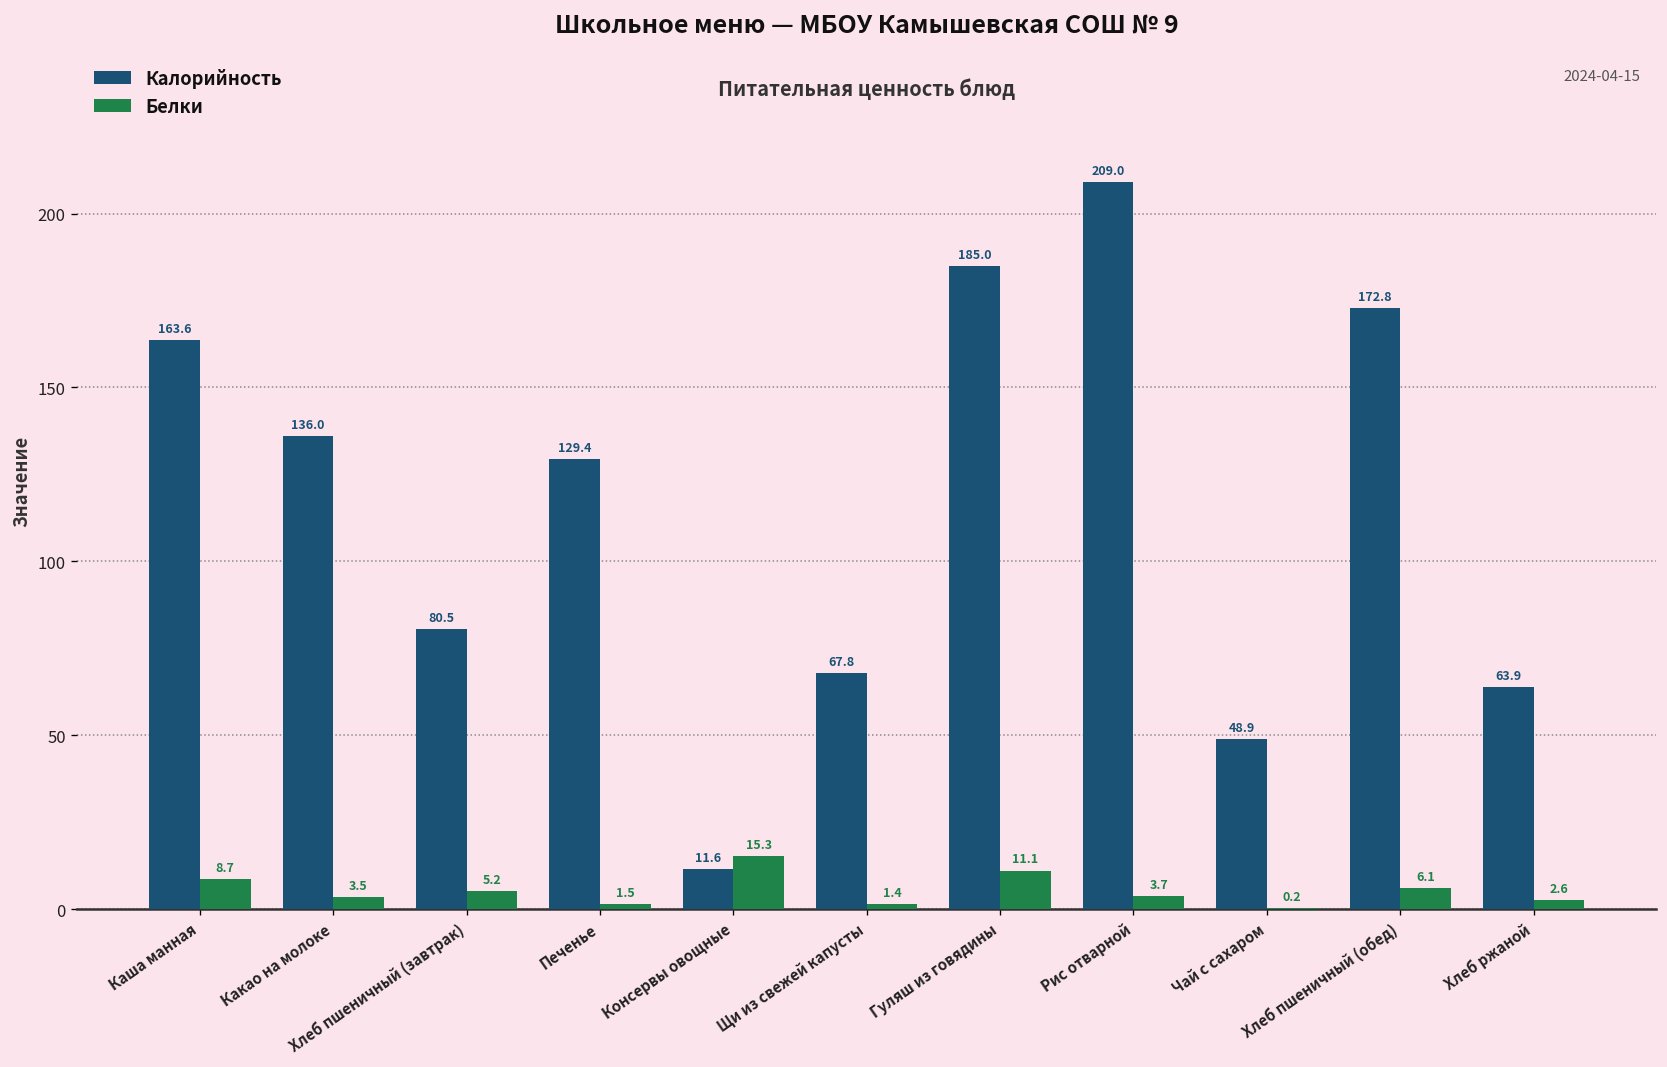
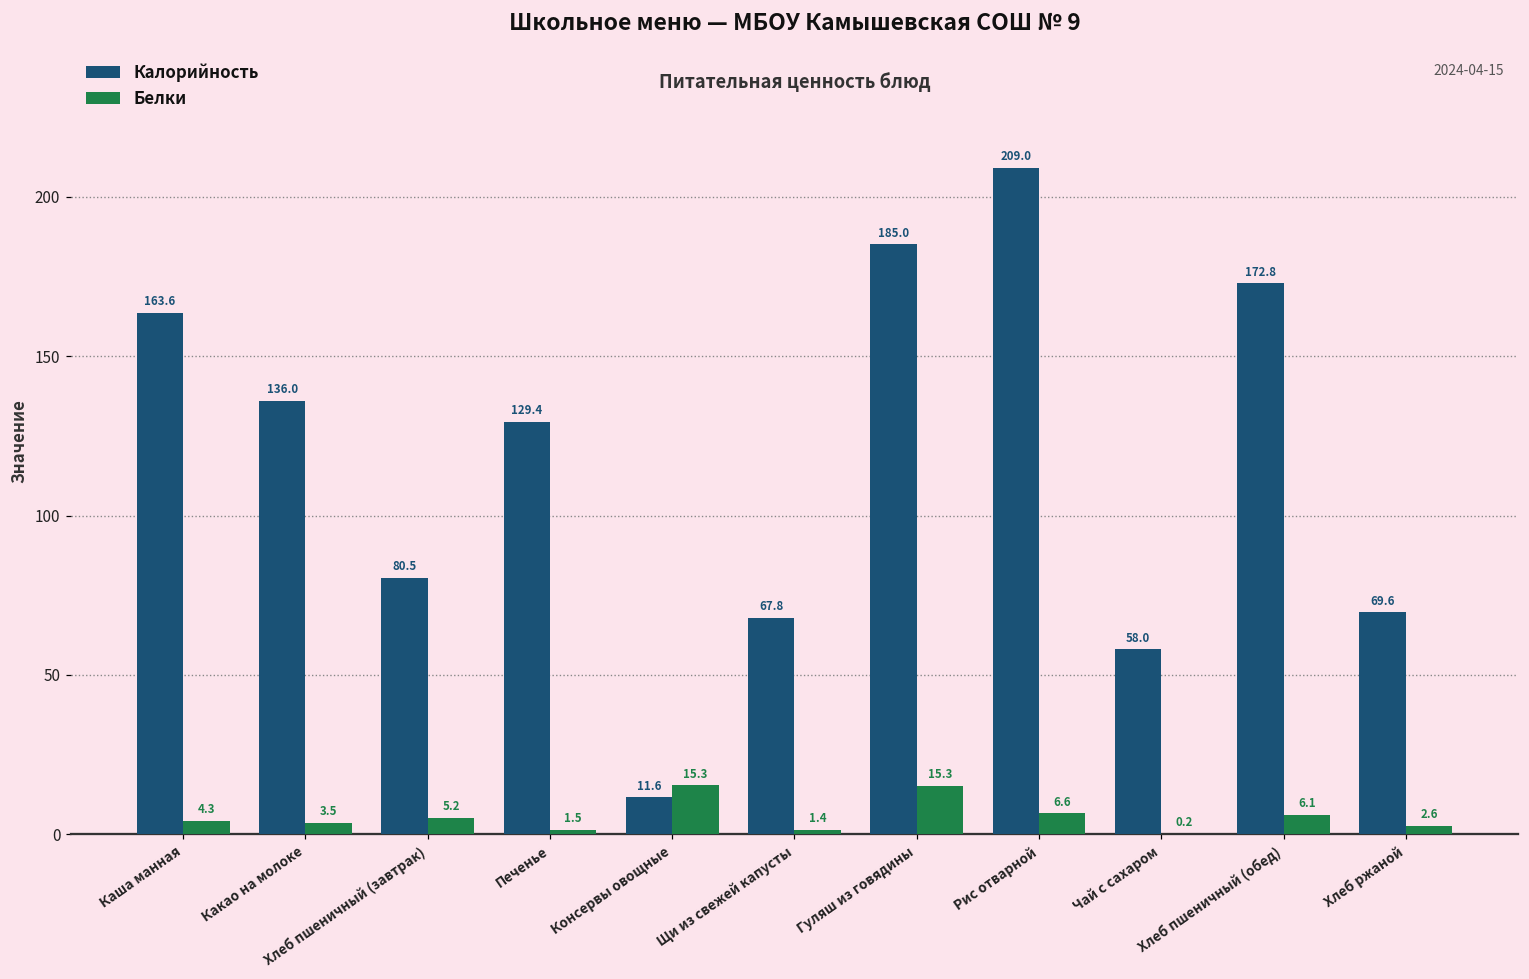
  {
    "Калорийность": {
      "Каша манная": 163.6,
      "Какао на молоке": 136.0,
      "Хлеб пшеничный (завтрак)": 80.5,
      "Печенье": 129.4,
      "Консервы овощные": 11.6,
      "Щи из свежей капусты": 67.8,
      "Гуляш из говядины": 185.0,
      "Рис отварной": 209.0,
-     "Чай с сахаром": 48.9,
+     "Чай с сахаром": 58.0,
      "Хлеб пшеничный (обед)": 172.8,
-     "Хлеб ржаной": 63.9
+     "Хлеб ржаной": 69.6
    },
    "Белки": {
-     "Каша манная": 8.7,
+     "Каша манная": 4.3,
      "Какао на молоке": 3.5,
      "Хлеб пшеничный (завтрак)": 5.2,
      "Печенье": 1.5,
      "Консервы овощные": 15.3,
      "Щи из свежей капусты": 1.4,
-     "Гуляш из говядины": 11.1,
-     "Рис отварной": 3.7,
+     "Гуляш из говядины": 15.3,
+     "Рис отварной": 6.6,
      "Чай с сахаром": 0.2,
      "Хлеб пшеничный (обед)": 6.1,
      "Хлеб ржаной": 2.6
    }
  }
